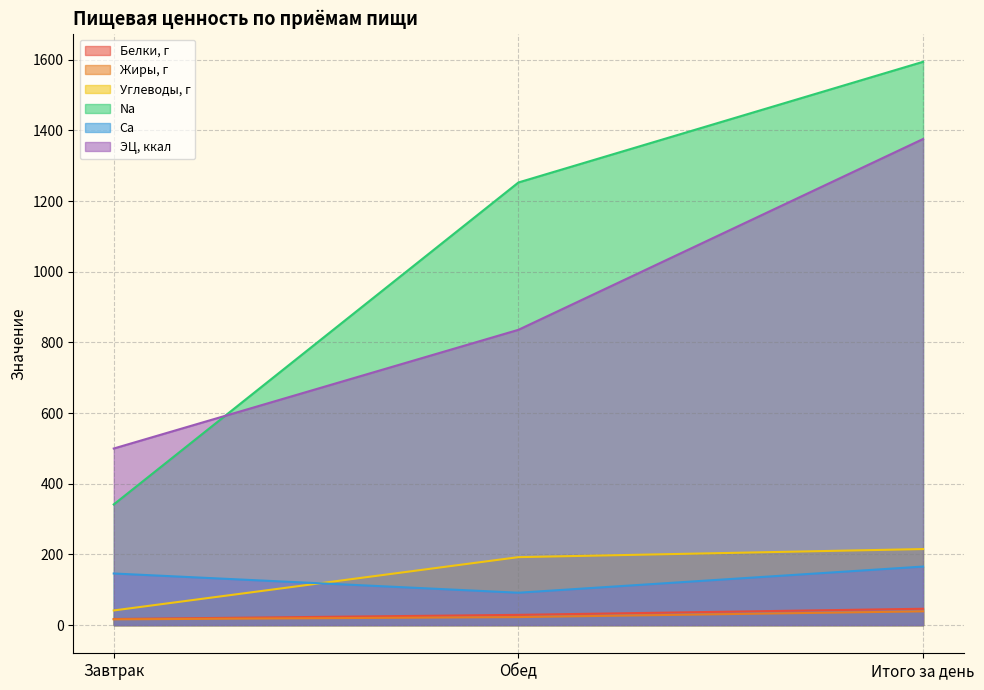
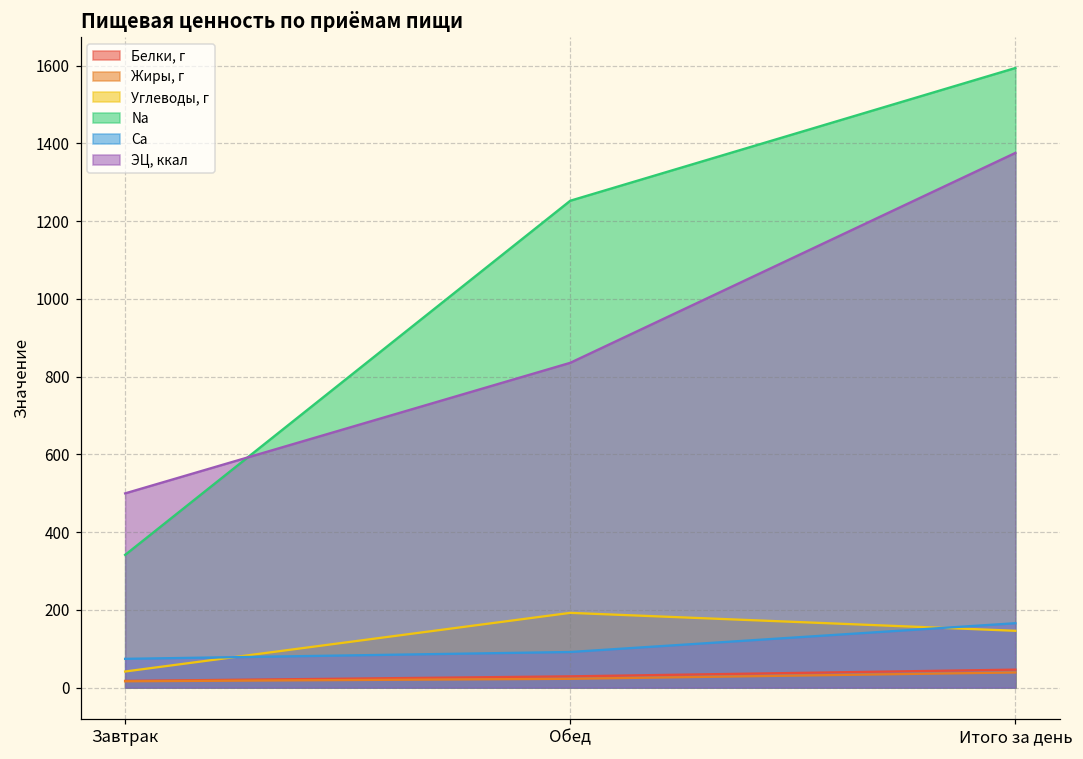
  {
    "Углеводы, г": {
      "Завтрак": 40,
      "Обед": 190,
-     "Итого за день": 220
+     "Итого за день": 150
    },
    "Na": {
      "Завтрак": 340,
      "Обед": 1250,
      "Итого за день": 1590
    },
    "Ca": {
-     "Завтрак": 150,
+     "Завтрак": 70,
      "Обед": 90,
      "Итого за день": 170
    },
    "ЭЦ, ккал": {
      "Завтрак": 500,
      "Обед": 840,
      "Итого за день": 1380
    }
  }
